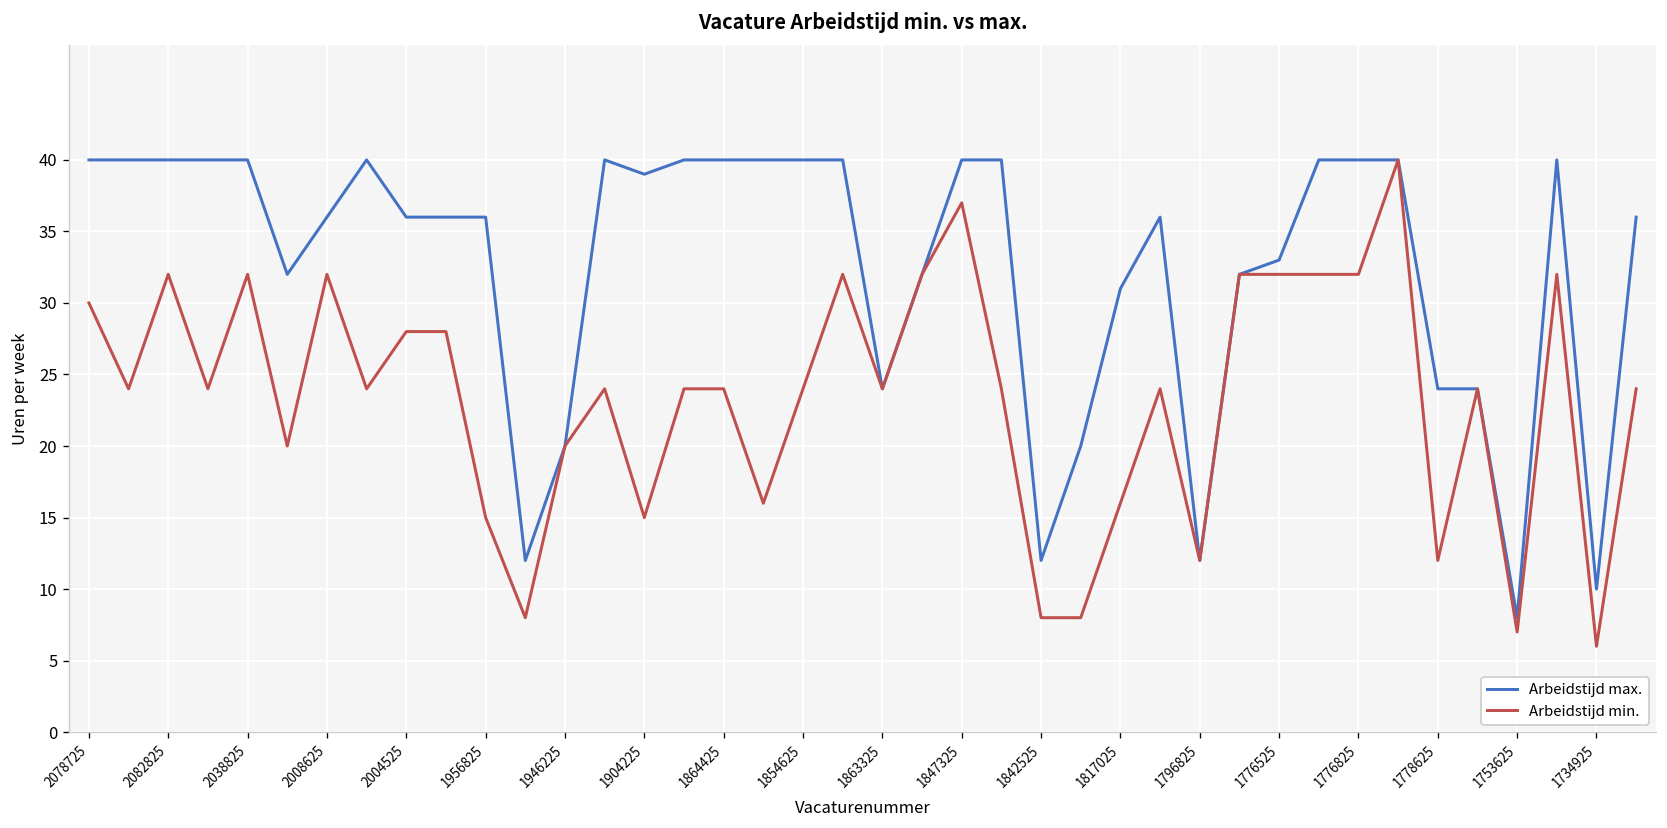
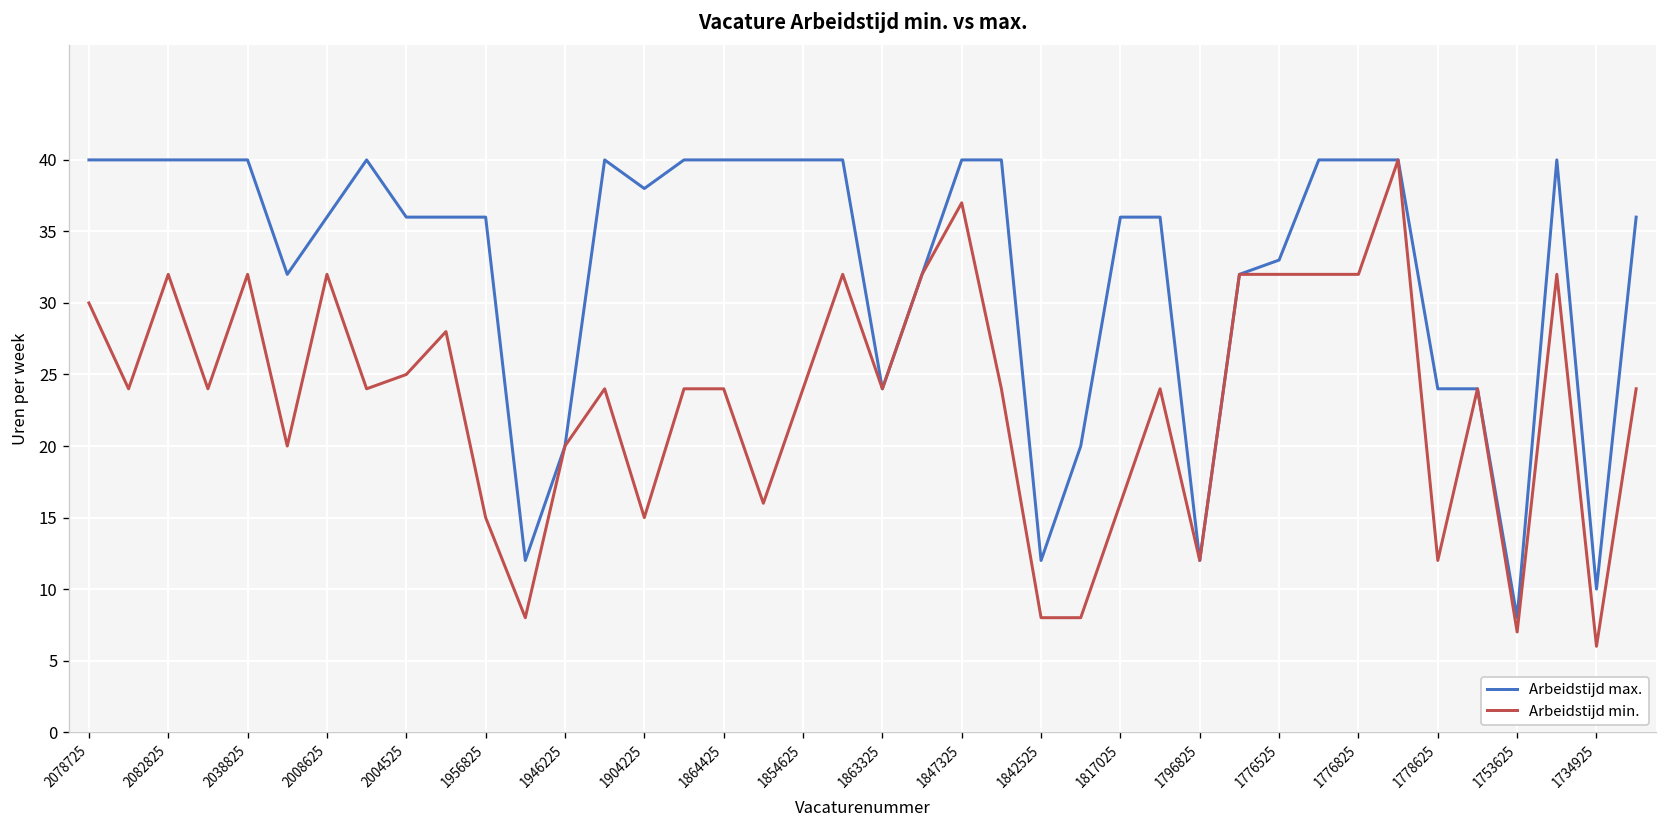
  {
    "Arbeidstijd max.": {
      "2078725": 40,
      "2082825": 40,
      "2038825": 40,
      "2008625": 36,
      "2004525": 36,
      "1956825": 36,
-     "1904225": 39,
+     "1904225": 38,
      "1864425": 40,
      "1854625": 40,
      "1847325": 40,
      "1842525": 12,
-     "1817025": 31,
+     "1817025": 36,
      "1776525": 33,
      "1776825": 40,
      "1778625": 24,
      "1753625": 8,
      "1734925": 10
    },
    "Arbeidstijd min.": {
      "2078725": 30,
      "2082825": 32,
      "2038825": 32,
      "2008625": 32,
-     "2004525": 28,
+     "2004525": 25,
      "1956825": 15,
      "1904225": 15,
      "1864425": 24,
      "1854625": 24,
      "1847325": 37,
      "1842525": 8,
      "1817025": 16,
      "1776525": 32,
      "1776825": 32,
      "1778625": 12,
      "1753625": 7,
      "1734925": 6
    }
  }
